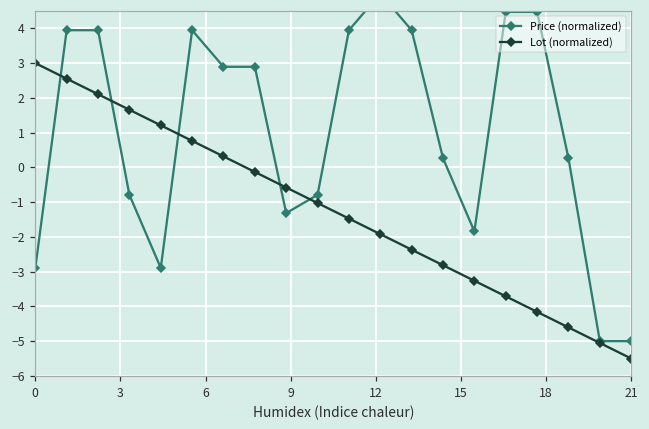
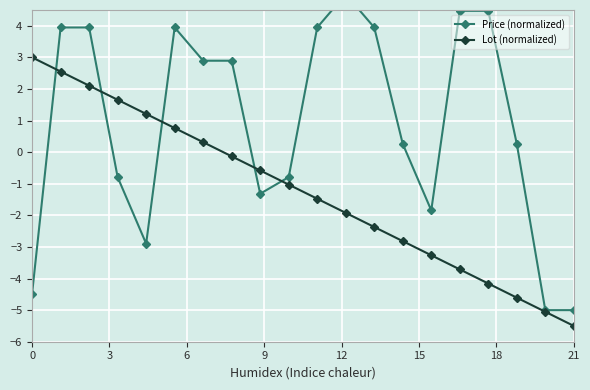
  {
    "Price (normalized)": {
-     "0": -2.9,
+     "0": -4.5,
      "21": -5.0
    },
    "Lot (normalized)": {
      "0": 3.0,
      "21": -5.5
    }
  }
